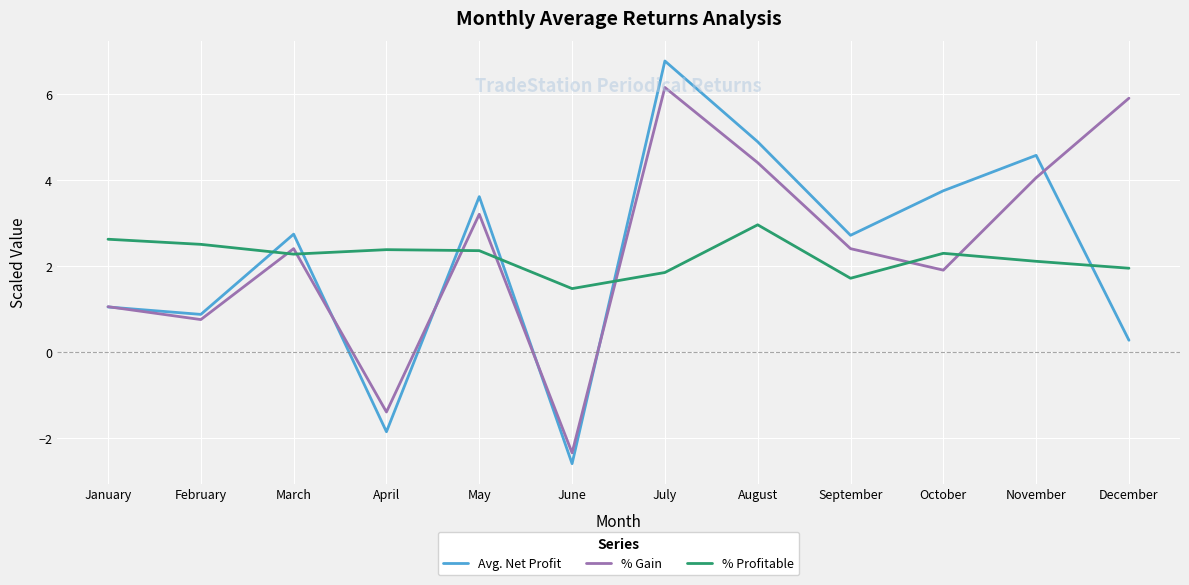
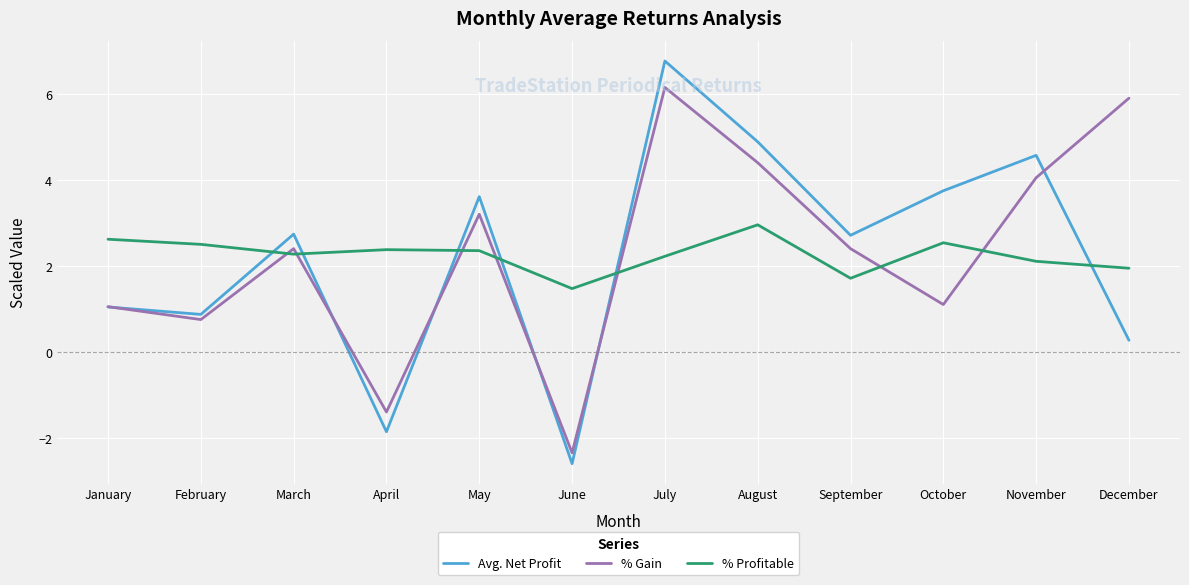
  {
    "Avg. Net Profit": {
      "February": 0.9,
      "March": 2.7,
      "April": -1.9,
      "May": 3.6,
      "June": -2.6,
      "July": 6.8,
      "August": 4.9,
      "September": 2.7,
      "October": 3.7,
      "November": 4.6,
      "December": 0.3
    },
    "% Gain": {
      "February": 0.8,
      "March": 2.4,
      "April": -1.4,
      "May": 3.2,
      "June": -2.4,
      "July": 6.2,
      "August": 4.4,
      "September": 2.4,
-     "October": 1.9,
+     "October": 1.1,
      "November": 4.1,
      "December": 5.9
    },
    "% Profitable": {
      "January": 2.6,
      "February": 2.5,
      "March": 2.3,
      "April": 2.4,
      "May": 2.4,
      "June": 1.5,
-     "July": 1.8,
+     "July": 2.2,
      "August": 3.0,
      "September": 1.7,
-     "October": 2.3,
+     "October": 2.5,
      "November": 2.1,
      "December": 1.9
    }
  }
